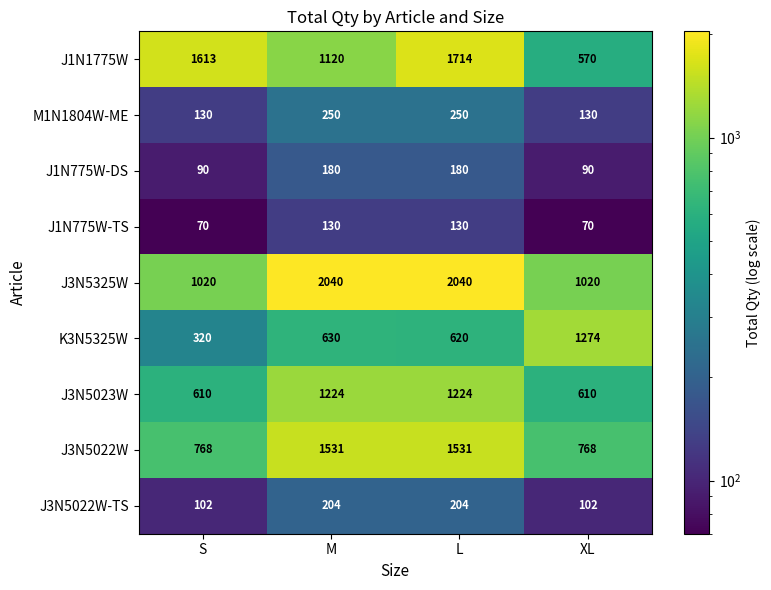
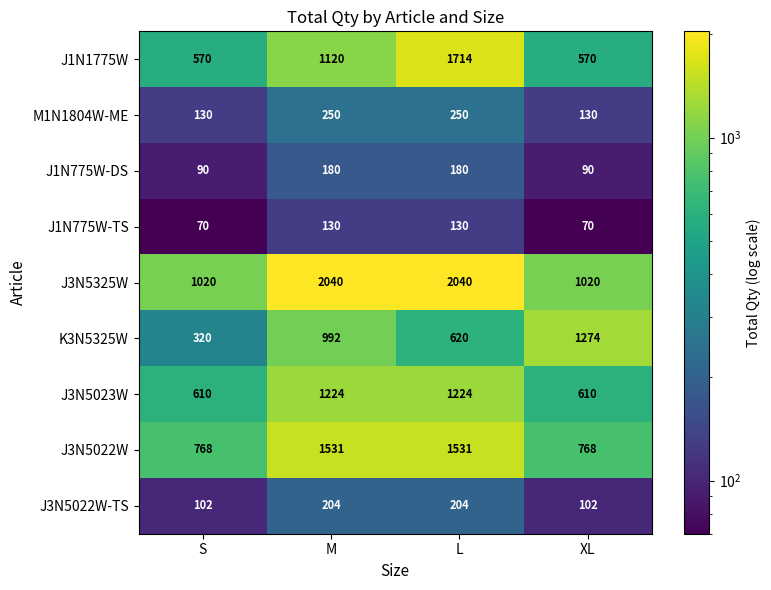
  {
    "J1N1775W": {
-     "S": 1613,
+     "S": 570,
      "M": 1120,
      "L": 1714,
      "XL": 570
    },
    "M1N1804W-ME": {
      "S": 130,
      "M": 250,
      "L": 250,
      "XL": 130
    },
    "J1N775W-DS": {
      "S": 90,
      "M": 180,
      "L": 180,
      "XL": 90
    },
    "J1N775W-TS": {
      "S": 70,
      "M": 130,
      "L": 130,
      "XL": 70
    },
    "J3N5325W": {
      "S": 1020,
      "M": 2040,
      "L": 2040,
      "XL": 1020
    },
    "K3N5325W": {
      "S": 320,
-     "M": 630,
+     "M": 992,
      "L": 620,
      "XL": 1274
    },
    "J3N5023W": {
      "S": 610,
      "M": 1224,
      "L": 1224,
      "XL": 610
    },
    "J3N5022W": {
      "S": 768,
      "M": 1531,
      "L": 1531,
      "XL": 768
    },
    "J3N5022W-TS": {
      "S": 102,
      "M": 204,
      "L": 204,
      "XL": 102
    }
  }
